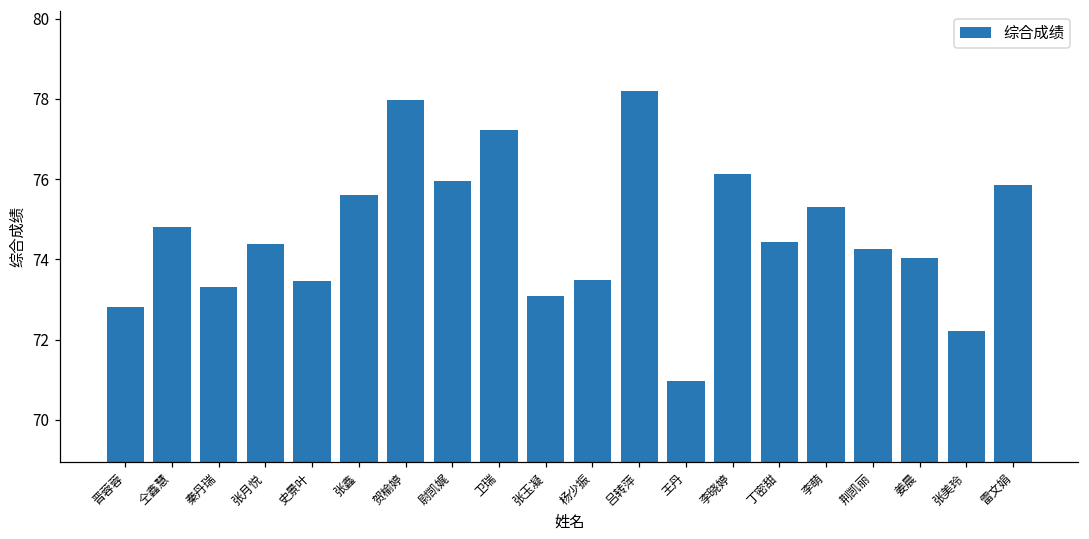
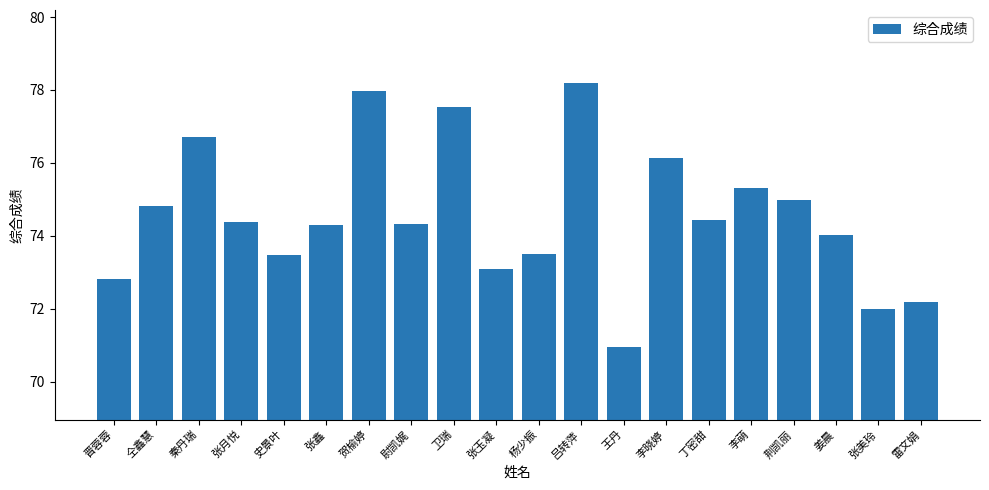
  {
    "晋蓉蓉": 72.8,
    "仝鑫慧": 74.8,
-   "秦丹瑞": 73.3,
+   "秦丹瑞": 76.7,
    "张月悦": 74.4,
    "史景叶": 73.5,
-   "张鑫": 75.6,
+   "张鑫": 74.3,
    "贺榆婷": 78.0,
-   "尉凯娓": 76.0,
-   "卫瑞": 77.2,
+   "尉凯娓": 74.3,
+   "卫瑞": 77.5,
    "张玉凝": 73.1,
    "杨少振": 73.5,
    "吕转萍": 78.2,
    "王丹": 71.0,
    "李晓婷": 76.1,
    "丁密甜": 74.4,
    "李萌": 75.3,
-   "荆凯丽": 74.3,
+   "荆凯丽": 75.0,
    "姜晨": 74.0,
-   "张美玲": 72.2,
-   "雷文娟": 75.9
+   "张美玲": 72.0,
+   "雷文娟": 72.2
  }
